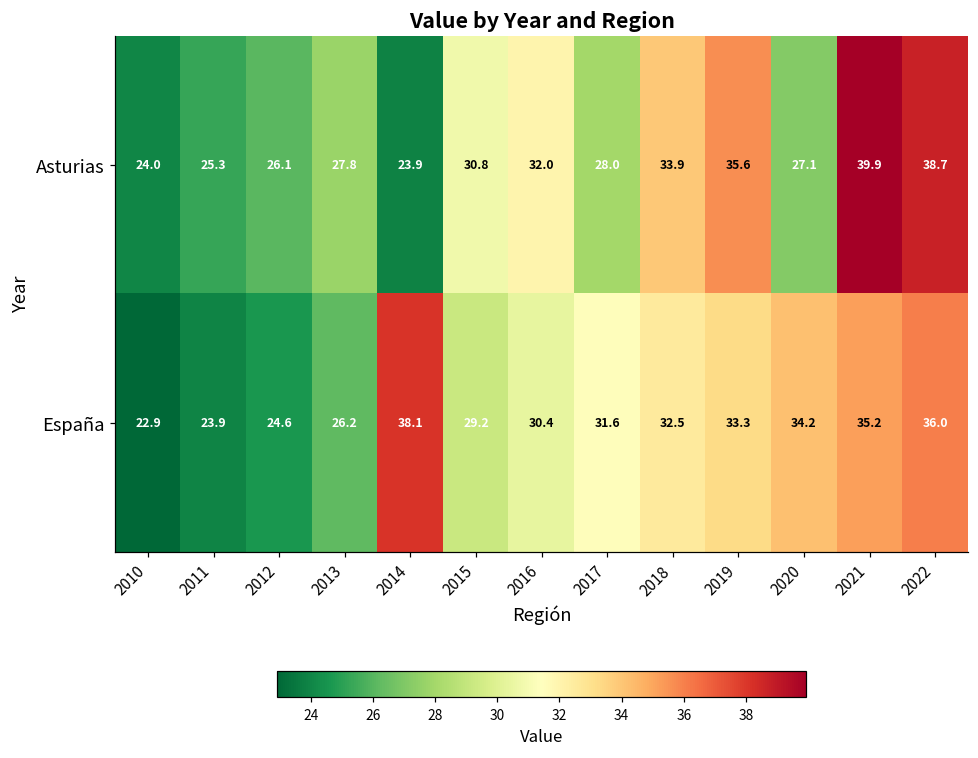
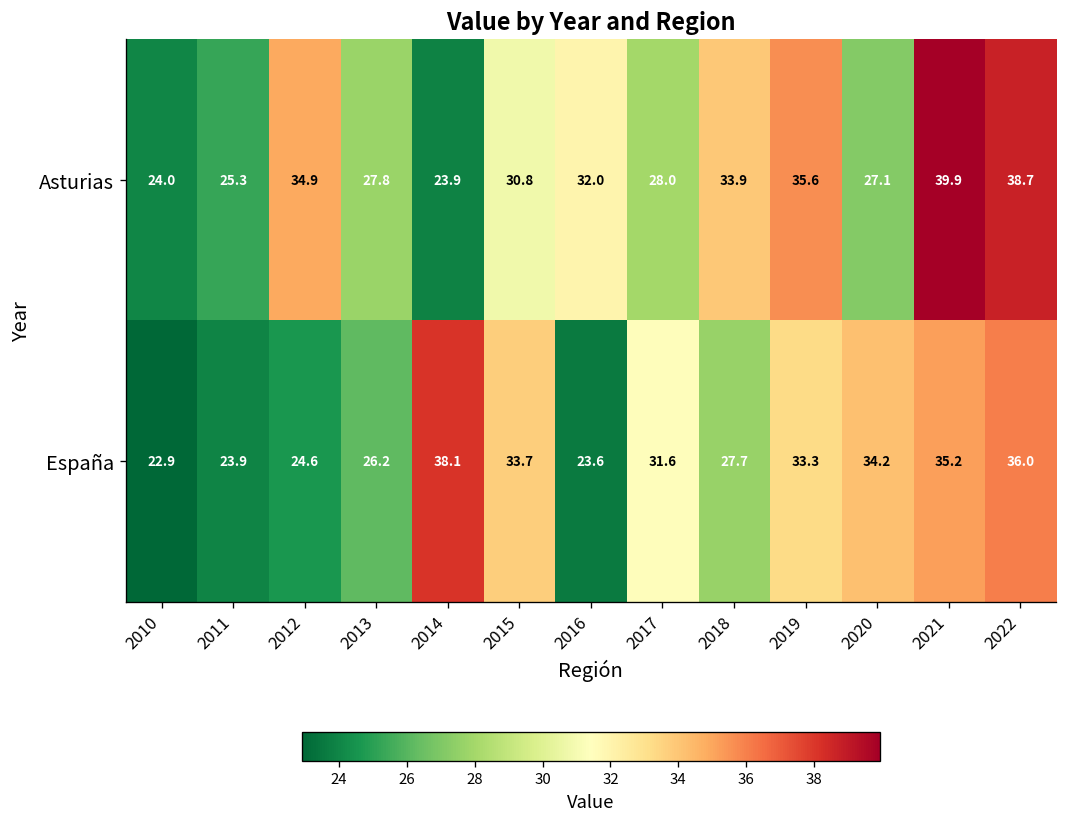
  {
    "Asturias": {
      "2010": 24.0,
      "2011": 25.3,
-     "2012": 26.1,
+     "2012": 34.9,
      "2013": 27.8,
      "2014": 23.9,
      "2015": 30.8,
      "2016": 32.0,
      "2017": 28.0,
      "2018": 33.9,
      "2019": 35.6,
      "2020": 27.1,
      "2021": 39.9,
      "2022": 38.7
    },
    "España": {
      "2010": 22.9,
      "2011": 23.9,
      "2012": 24.6,
      "2013": 26.2,
      "2014": 38.1,
-     "2015": 29.2,
-     "2016": 30.4,
+     "2015": 33.7,
+     "2016": 23.6,
      "2017": 31.6,
-     "2018": 32.5,
+     "2018": 27.7,
      "2019": 33.3,
      "2020": 34.2,
      "2021": 35.2,
      "2022": 36.0
    }
  }
